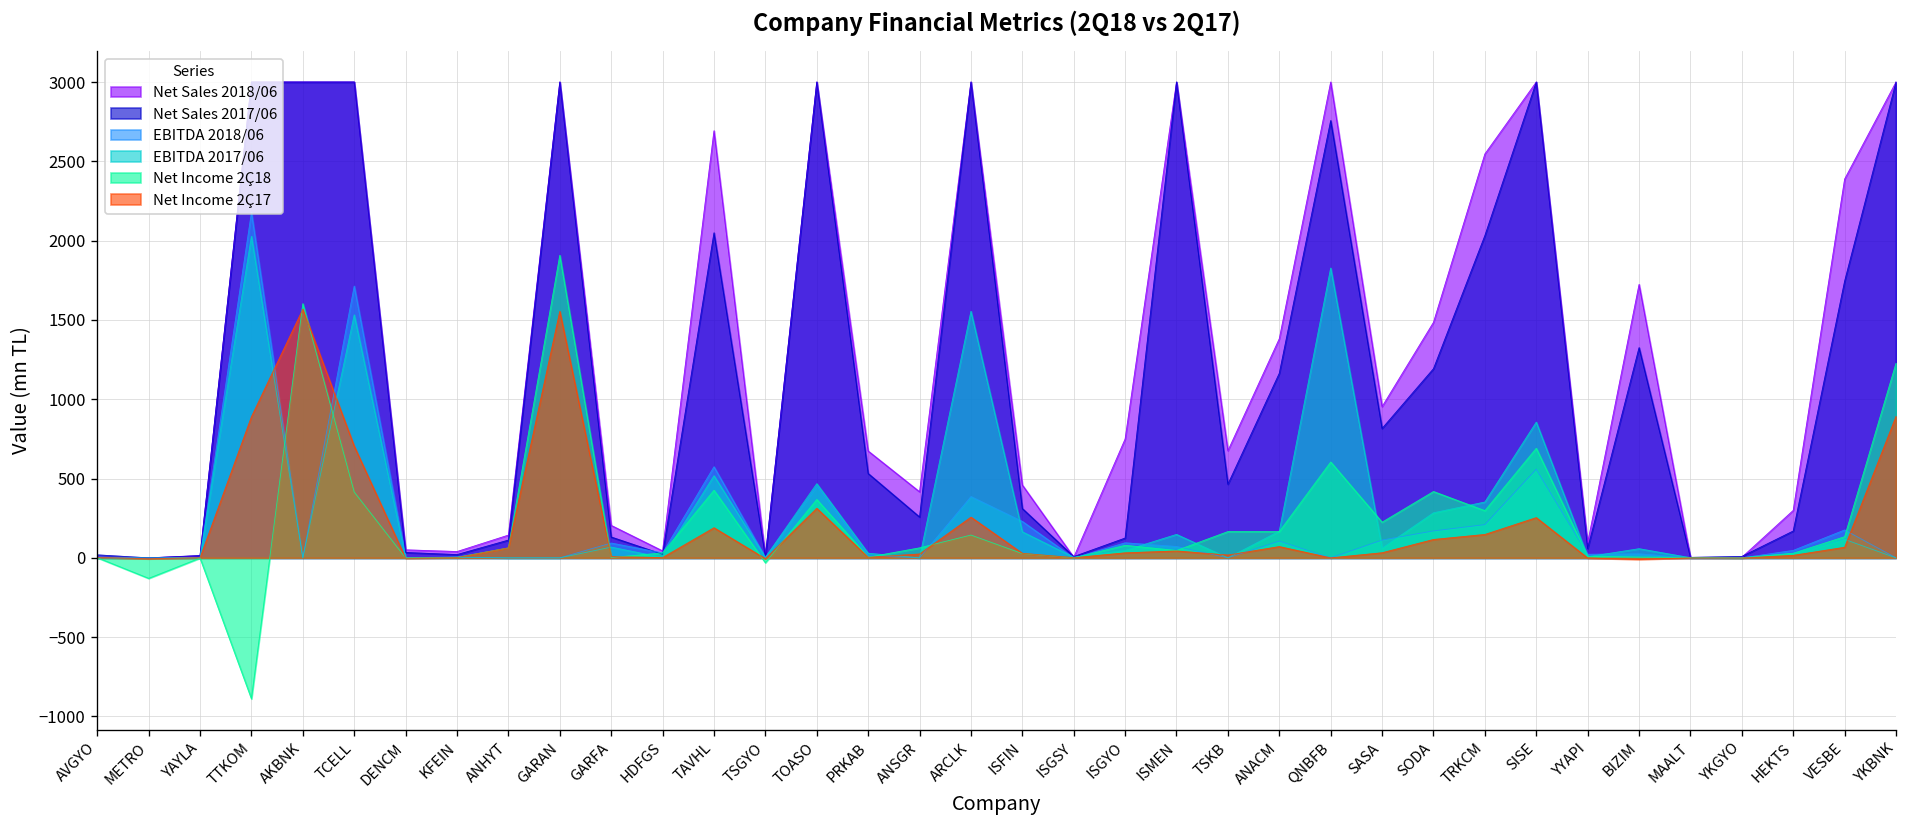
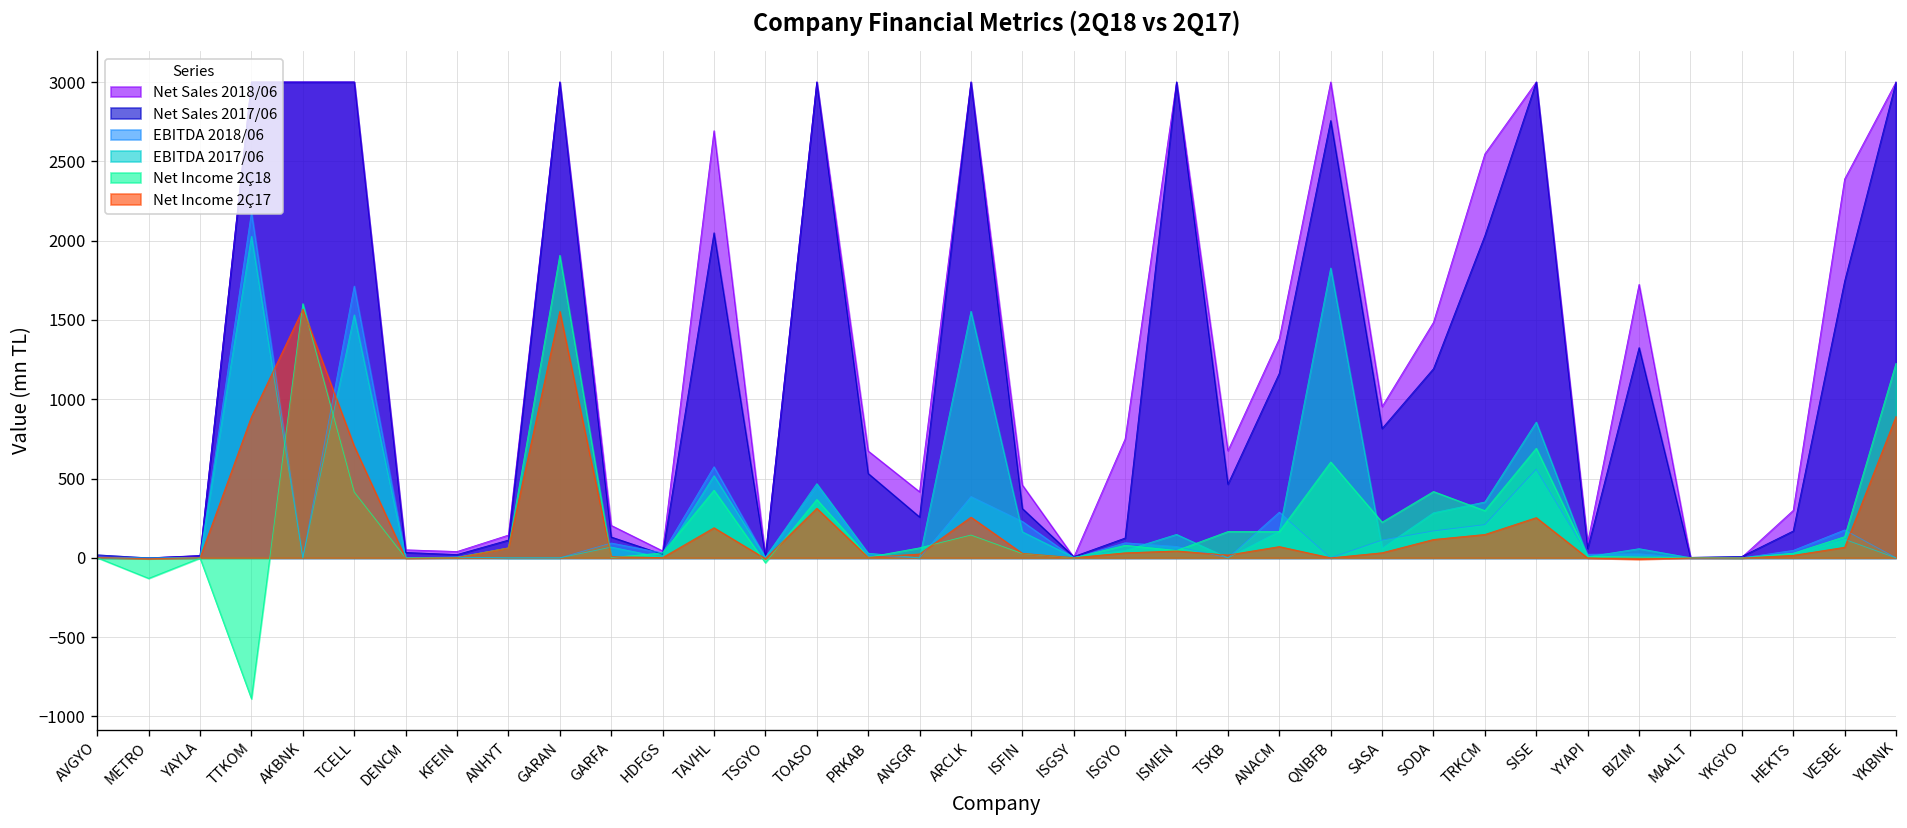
  {
    "Net Sales 2018/06": {
      "ANHYT": 140,
      "GARFA": 200,
      "TAVHL": 2690,
      "PRKAB": 670,
      "ANSGR": 420,
      "ISFIN": 460,
      "ISGYO": 750,
      "TSKB": 680,
      "ANACM": 1380,
      "QNBFB": 3000,
      "SASA": 950,
      "SODA": 1490,
      "TRKCM": 2550,
      "YYAPI": 90,
      "BIZIM": 1720,
      "HEKTS": 300,
      "VESBE": 2390
    },
    "Net Sales 2017/06": {
      "ANHYT": 110,
      "GARFA": 130,
      "TAVHL": 2050,
      "PRKAB": 530,
      "ANSGR": 260,
      "ISFIN": 310,
      "ISGYO": 120,
      "TSKB": 460,
      "ANACM": 1160,
      "QNBFB": 2760,
      "SASA": 820,
      "SODA": 1190,
      "TRKCM": 2030,
      "YYAPI": 60,
      "BIZIM": 1330,
      "HEKTS": 170,
      "VESBE": 1740
    },
    "EBITDA 2018/06": {
      "TCELL": 1710,
      "GARFA": 90,
      "TAVHL": 570,
      "ARCLK": 390,
      "ISFIN": 230,
      "ISMEN": 70,
-     "ANACM": 110,
+     "ANACM": 290,
      "SASA": 110,
      "SODA": 170,
      "TRKCM": 210,
      "SISE": 560,
      "BIZIM": 30,
      "VESBE": 180
    },
    "EBITDA 2017/06": {
      "TTKOM": 2030,
      "TCELL": 1530,
      "GARFA": 70,
      "TAVHL": 520,
      "ARCLK": 1550,
      "ISFIN": 160,
      "ISMEN": 150,
      "QNBFB": 1830,
      "SASA": 60,
      "SODA": 280,
      "TRKCM": 350,
      "SISE": 860,
      "BIZIM": 60
    }
  }
